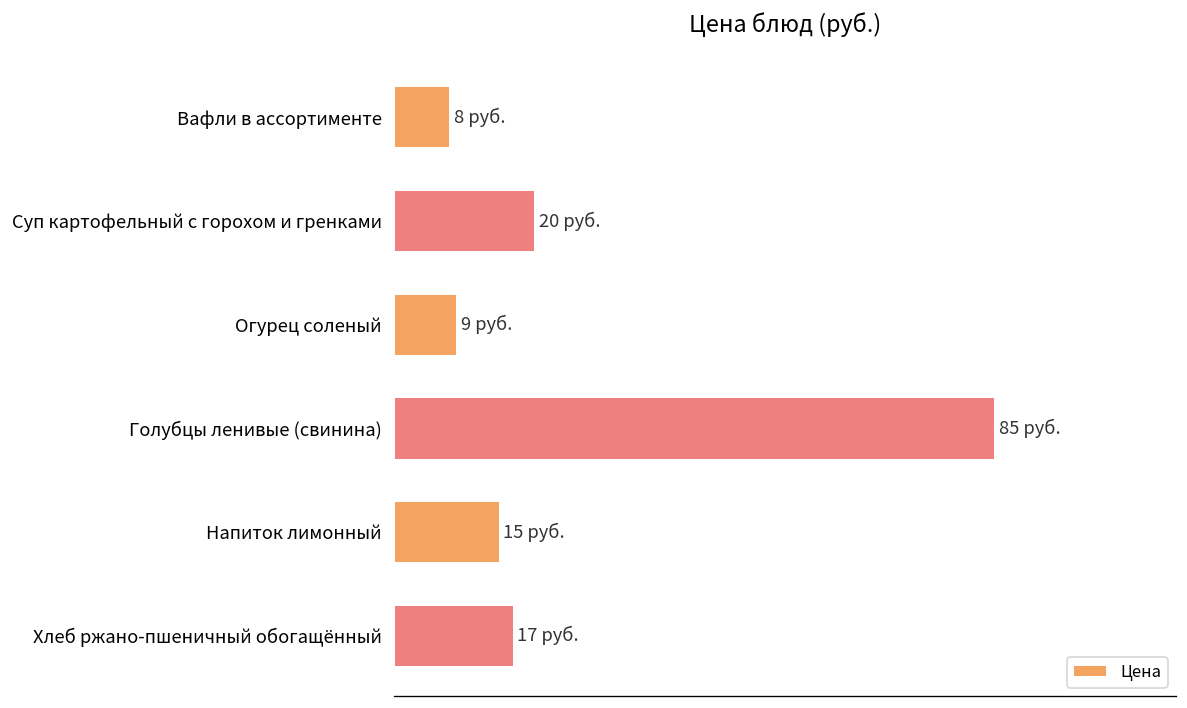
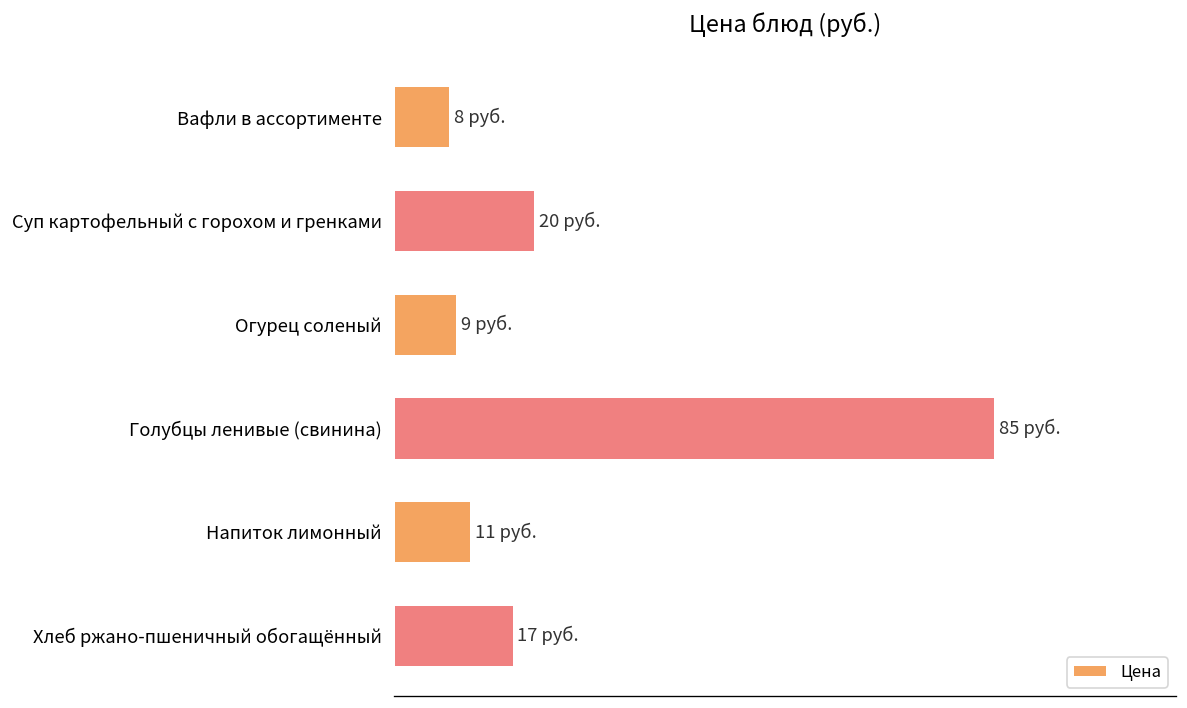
  {
    "Вафли в ассортименте": 8,
    "Суп картофельный с горохом и гренками": 20,
    "Огурец соленый": 9,
    "Голубцы ленивые (свинина)": 85,
-   "Напиток лимонный": 15,
+   "Напиток лимонный": 11,
    "Хлеб ржано-пшеничный обогащённый": 17
  }
